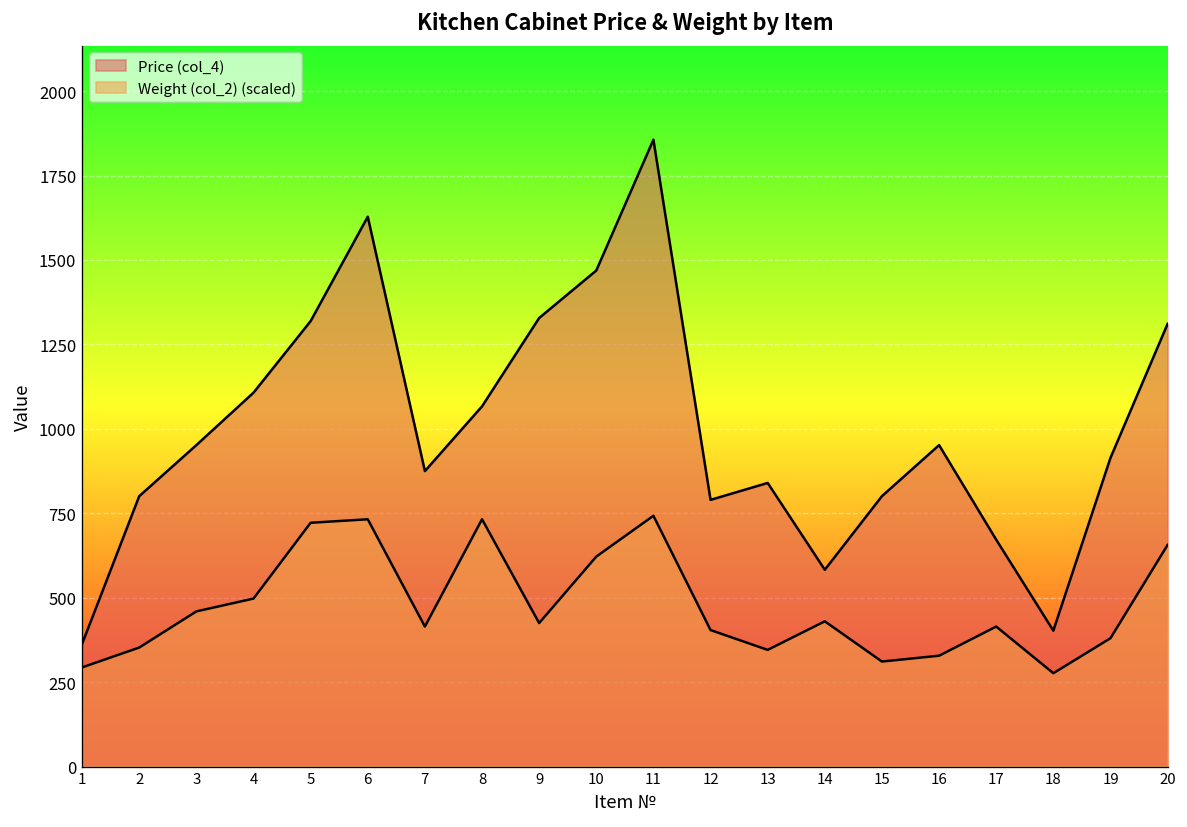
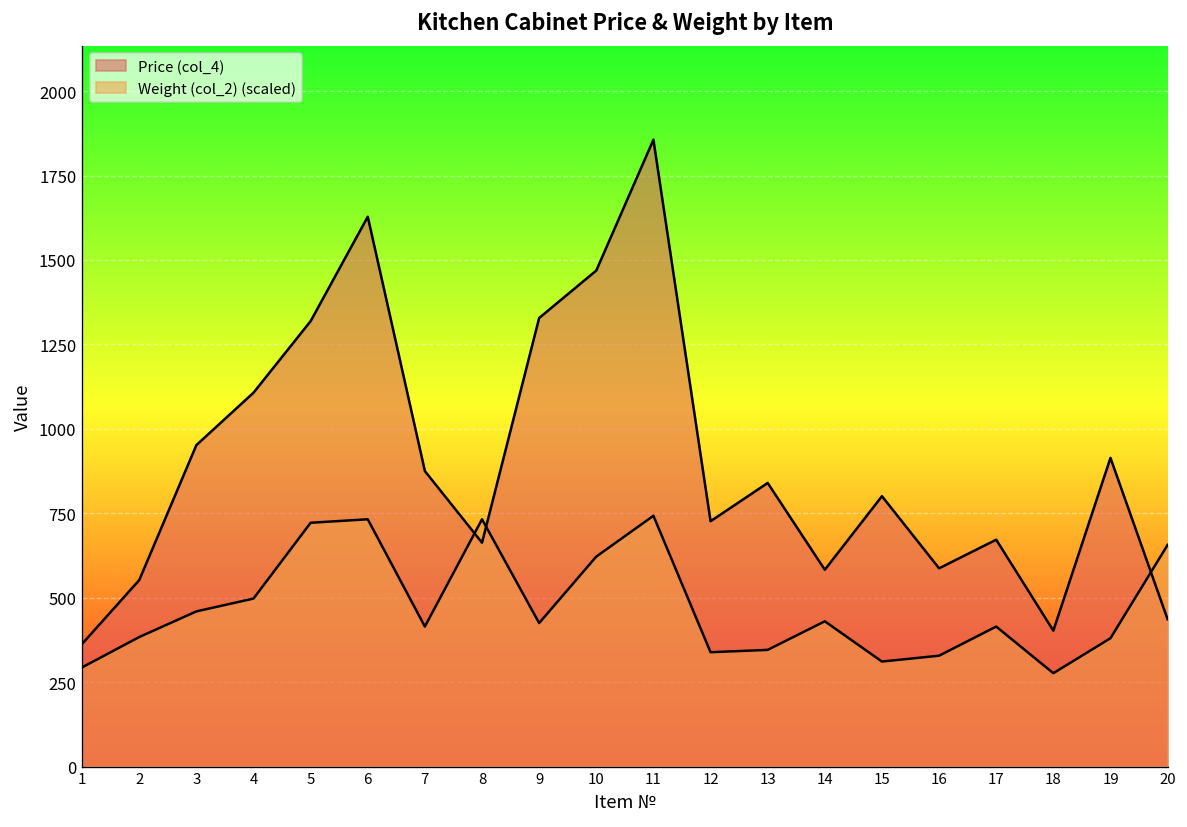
  {
    "Price (col_4)": {
      "1": 360,
-     "2": 800,
+     "2": 550,
      "3": 950,
      "4": 1110,
      "5": 1320,
      "6": 1630,
      "7": 870,
-     "8": 1070,
+     "8": 660,
      "9": 1330,
      "10": 1470,
      "11": 1860,
-     "12": 790,
+     "12": 730,
      "13": 840,
      "14": 580,
      "15": 800,
-     "16": 950,
+     "16": 590,
      "17": 670,
      "18": 400,
      "19": 910,
-     "20": 1310
+     "20": 440
    },
    "Weight (col_2) (scaled)": {
      "1": 290,
-     "2": 350,
+     "2": 380,
      "3": 460,
      "4": 500,
      "5": 720,
      "6": 730,
      "7": 410,
      "8": 730,
      "9": 420,
      "10": 620,
      "11": 740,
-     "12": 400,
+     "12": 340,
      "13": 350,
      "14": 430,
      "15": 310,
      "16": 330,
      "17": 410,
      "18": 280,
      "19": 380,
      "20": 660
    }
  }
